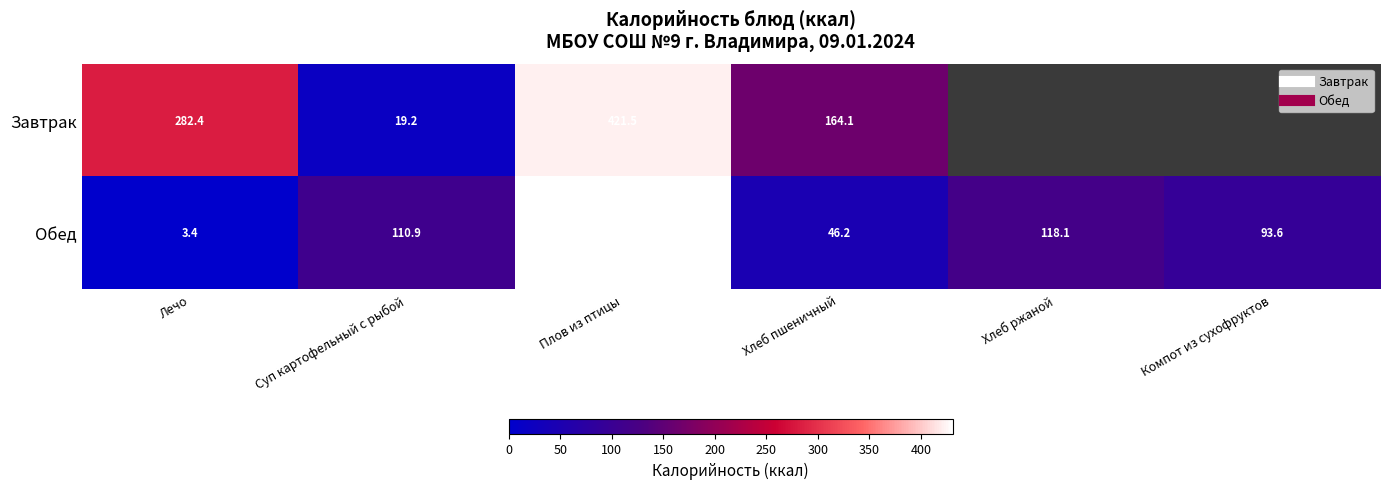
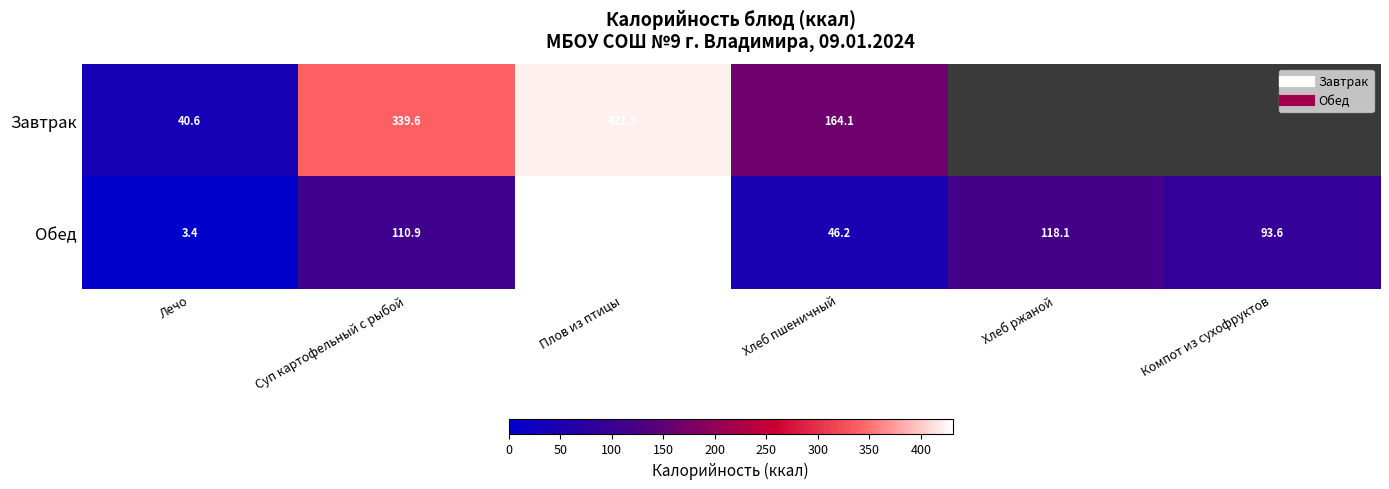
  {
    "Завтрак": {
-     "Лечо": 282.4,
-     "Суп картофельный с рыбой": 19.2,
+     "Лечо": 40.6,
+     "Суп картофельный с рыбой": 339.6,
      "Хлеб пшеничный": 164.1
    },
    "Обед": {
      "Лечо": 3.4,
      "Суп картофельный с рыбой": 110.9,
      "Хлеб пшеничный": 46.2,
      "Хлеб ржаной": 118.1,
      "Компот из сухофруктов": 93.6
    }
  }
